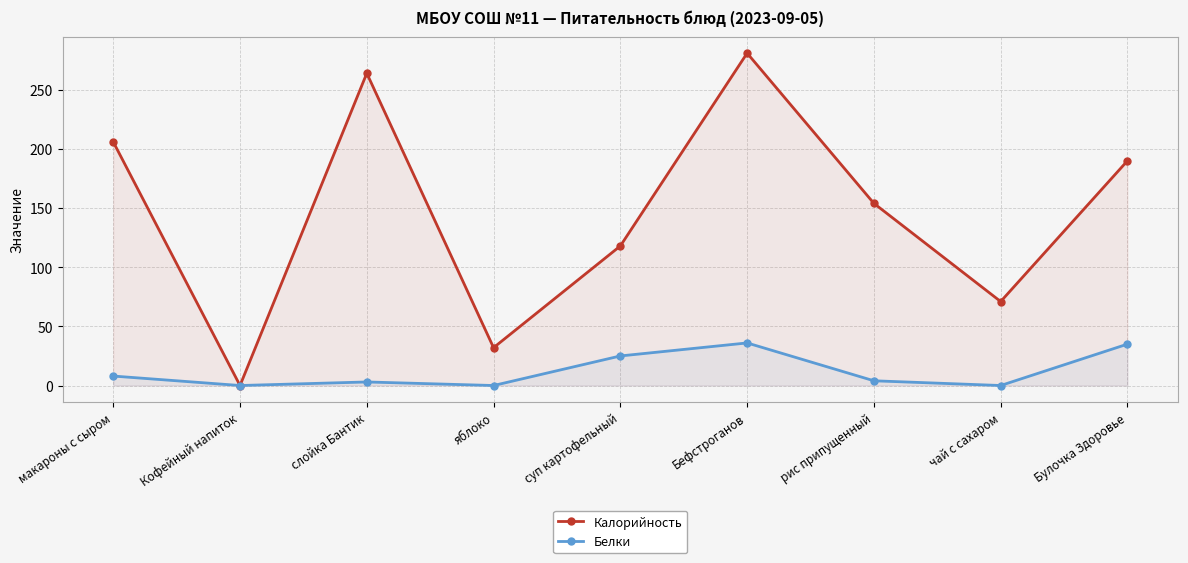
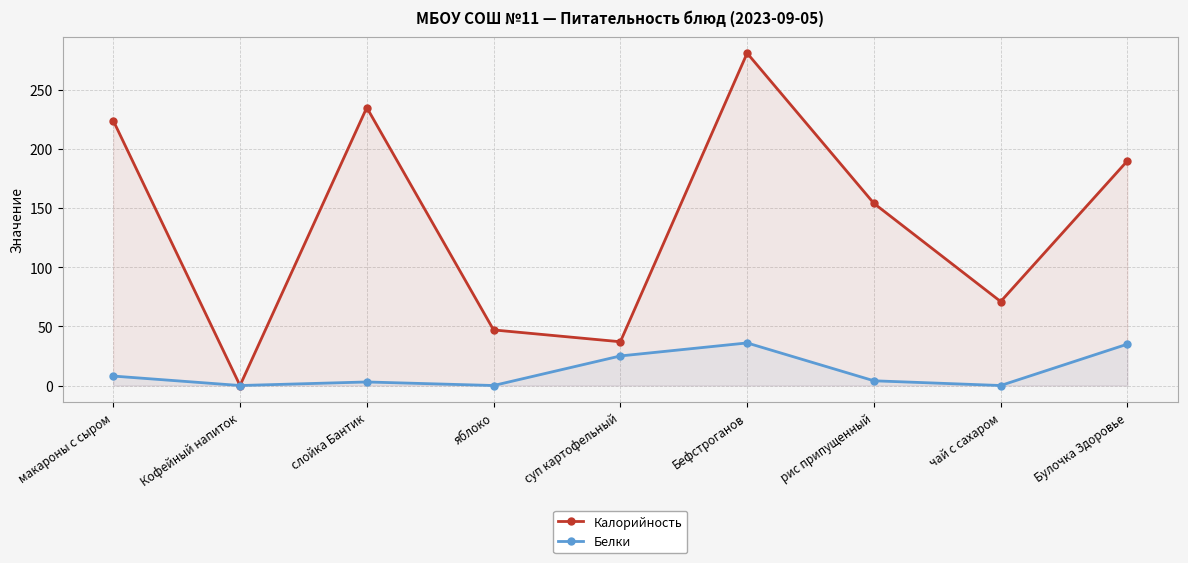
  {
    "Калорийность": {
-     "макароны с сыром": 206,
-     "слойка Бантик": 264,
-     "яблоко": 32,
-     "суп картофельный": 118,
+     "макароны с сыром": 224,
+     "слойка Бантик": 235,
+     "яблоко": 47,
+     "суп картофельный": 37,
      "Бефстроганов": 281,
      "рис припущенный": 154,
      "чай с сахаром": 71,
      "Булочка Здоровье": 190
    },
    "Белки": {
      "макароны с сыром": 8,
      "слойка Бантик": 3,
      "яблоко": 0,
      "суп картофельный": 25,
      "Бефстроганов": 36,
      "рис припущенный": 4,
      "чай с сахаром": 0,
      "Булочка Здоровье": 35
    }
  }
